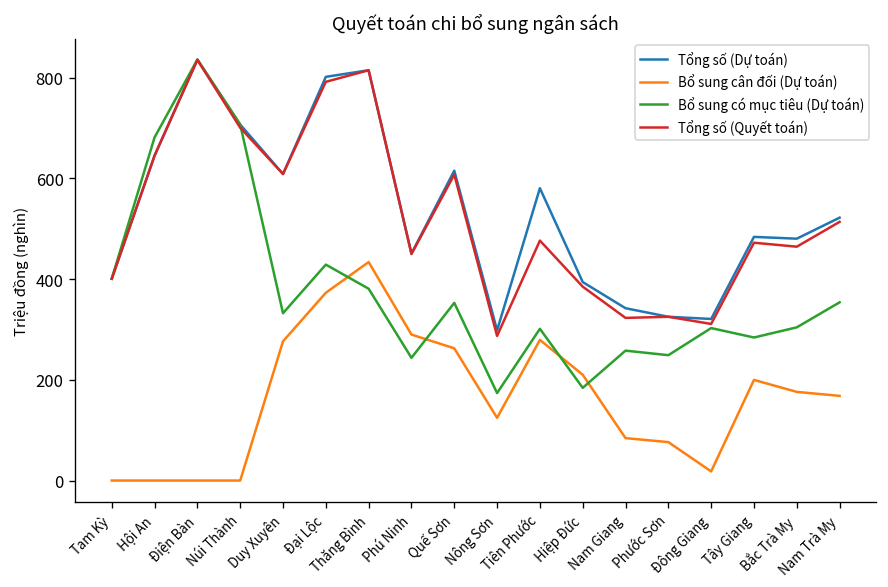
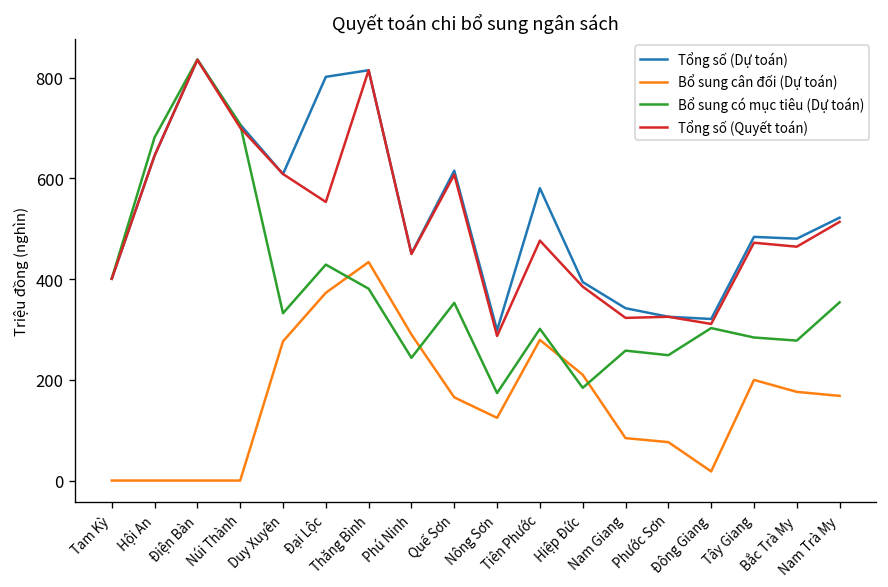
  {
    "Tổng số (Dự toán)": {
      "Đại Lộc": 800,
      "Quế Sơn": 620,
      "Nông Sơn": 300,
      "Tiên Phước": 580,
      "Hiệp Đức": 390,
      "Nam Giang": 340,
      "Đông Giang": 320,
      "Tây Giang": 480,
      "Bắc Trà My": 480,
      "Nam Trà My": 520
    },
    "Bổ sung cân đối (Dự toán)": {
      "Tam Kỳ": 0,
      "Hội An": 0,
      "Điện Bàn": 0,
      "Núi Thành": 0,
      "Duy Xuyên": 280,
      "Đại Lộc": 370,
      "Thăng Bình": 430,
      "Phú Ninh": 290,
-     "Quế Sơn": 260,
+     "Quế Sơn": 170,
      "Nông Sơn": 120,
      "Tiên Phước": 280,
      "Hiệp Đức": 210,
      "Nam Giang": 80,
      "Phước Sơn": 80,
      "Đông Giang": 20,
      "Tây Giang": 200,
      "Bắc Trà My": 180,
      "Nam Trà My": 170
    },
    "Bổ sung có mục tiêu (Dự toán)": {
      "Hội An": 680,
      "Duy Xuyên": 330,
      "Đại Lộc": 430,
      "Thăng Bình": 380,
      "Phú Ninh": 240,
      "Quế Sơn": 350,
      "Nông Sơn": 170,
      "Tiên Phước": 300,
      "Hiệp Đức": 180,
      "Nam Giang": 260,
      "Phước Sơn": 250,
      "Đông Giang": 300,
      "Tây Giang": 280,
-     "Bắc Trà My": 300,
+     "Bắc Trà My": 280,
      "Nam Trà My": 350
    },
    "Tổng số (Quyết toán)": {
      "Núi Thành": 700,
-     "Đại Lộc": 790,
+     "Đại Lộc": 550,
      "Quế Sơn": 610,
      "Nông Sơn": 290,
      "Tiên Phước": 480,
      "Hiệp Đức": 390,
      "Nam Giang": 320,
      "Đông Giang": 310,
      "Tây Giang": 470,
      "Bắc Trà My": 460,
      "Nam Trà My": 510
    }
  }
